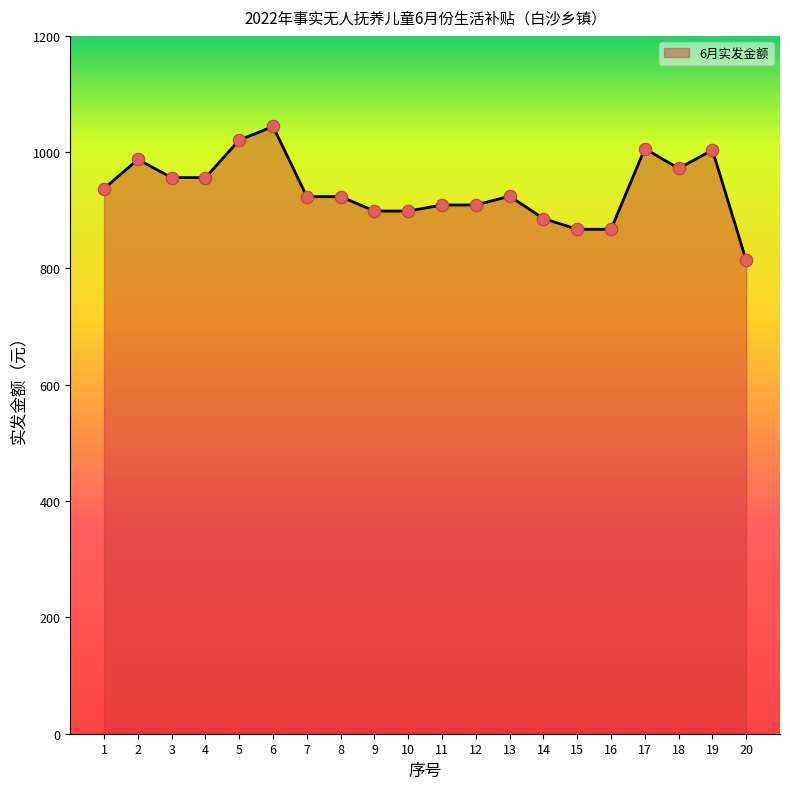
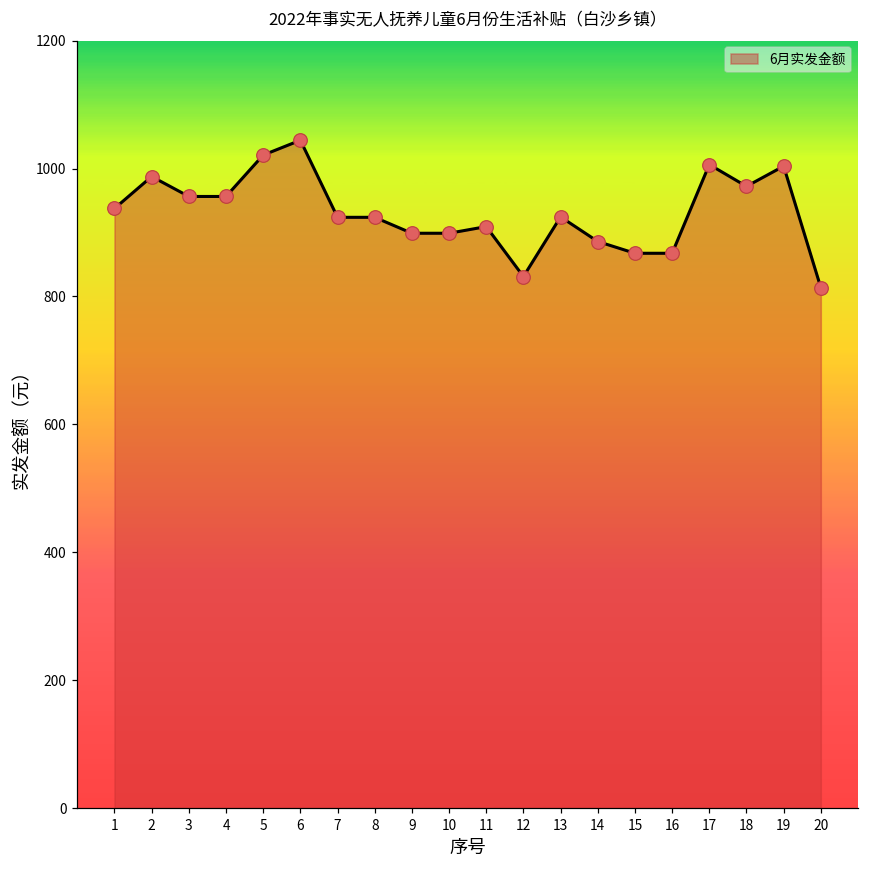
  {
    "1": 940,
    "2": 990,
    "3": 960,
    "4": 960,
    "5": 1020,
    "6": 1040,
    "7": 920,
    "8": 920,
    "9": 900,
    "10": 900,
    "11": 910,
-   "12": 910,
+   "12": 830,
    "13": 920,
    "14": 890,
    "15": 870,
    "16": 870,
    "17": 1010,
    "18": 970,
    "19": 1000,
    "20": 810
  }
